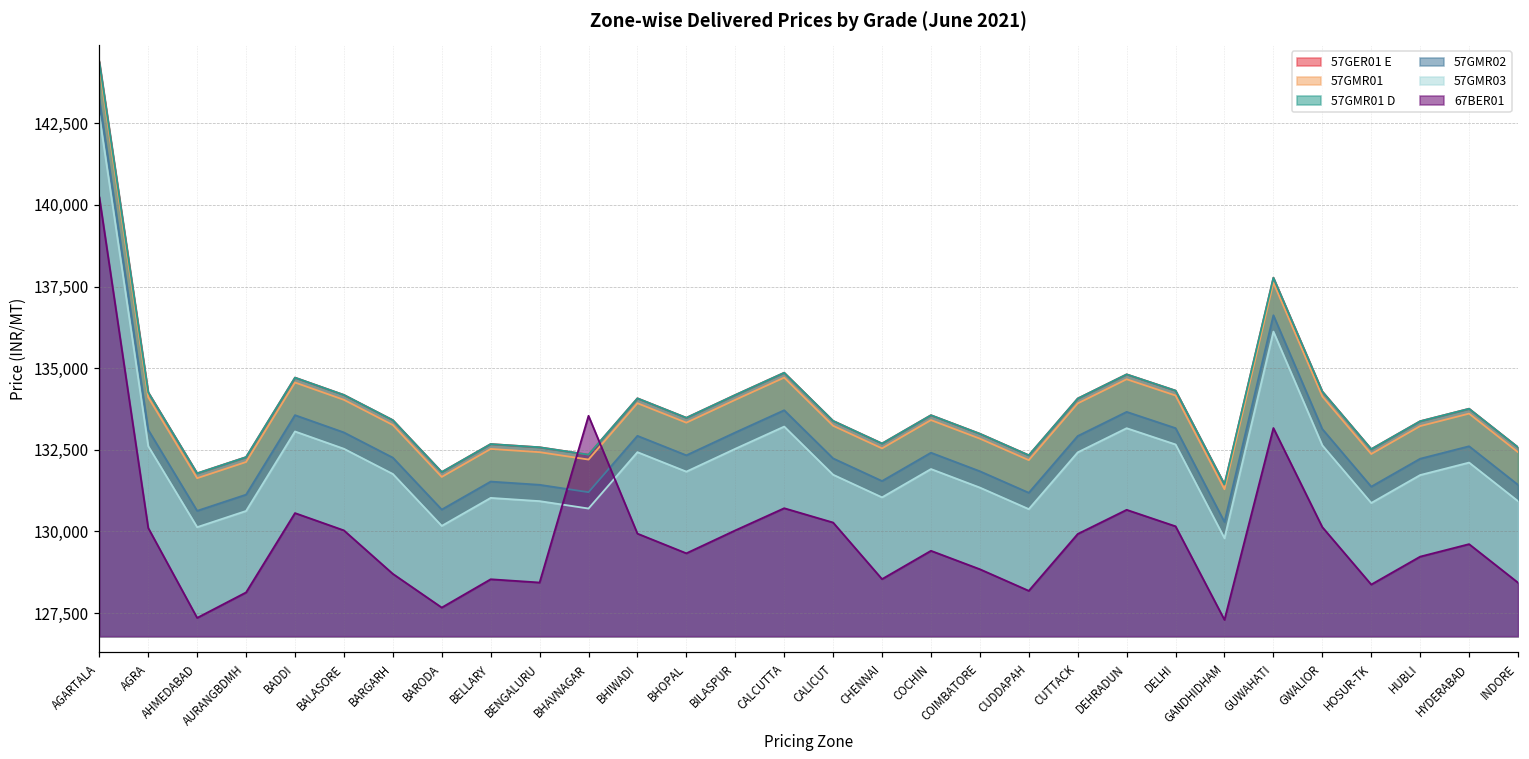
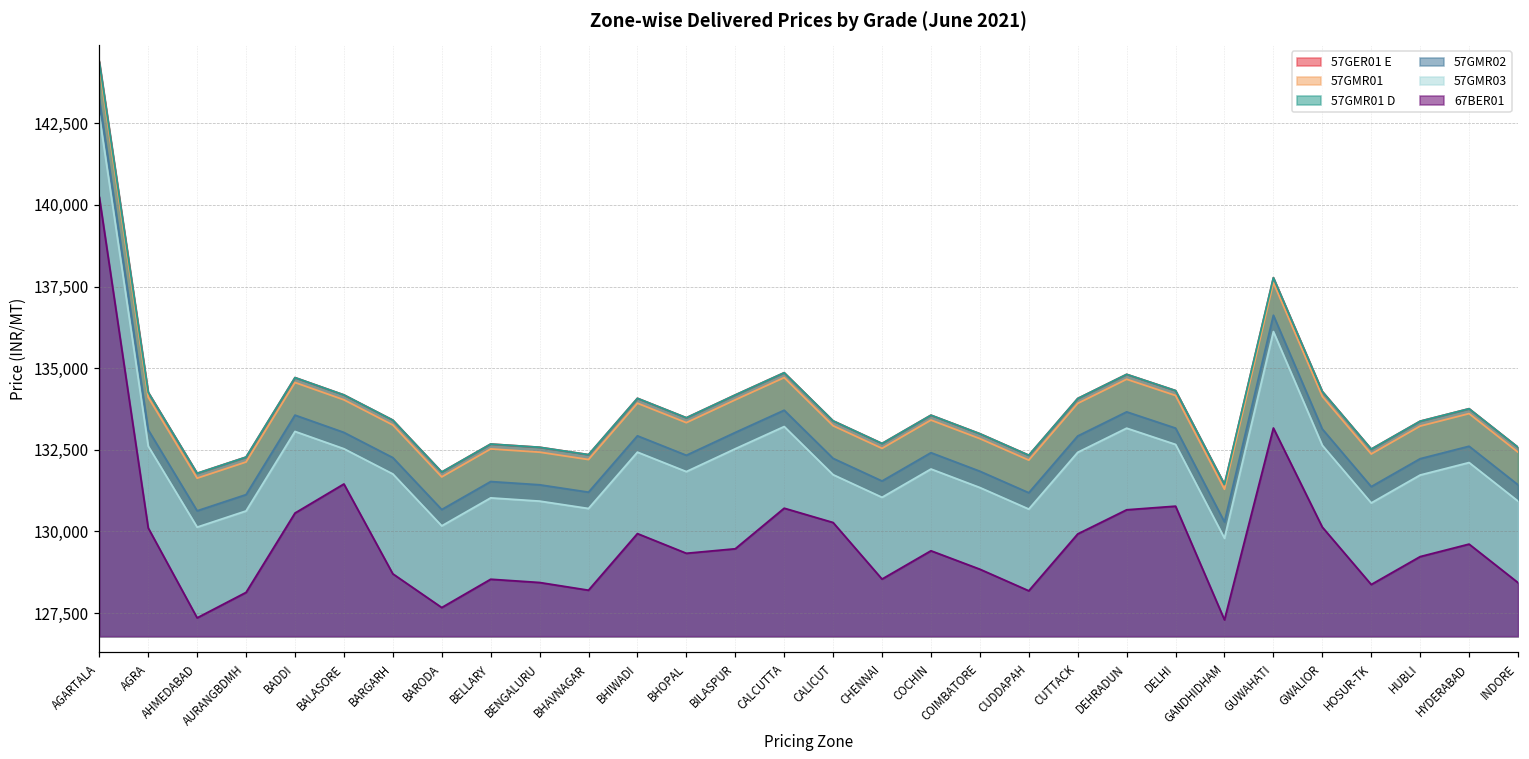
  {
    "57GMR01": {
      "AGARTALA": "144,200",
      "AGRA": "134,100",
      "AHMEDABAD": "131,600",
      "AURANGBDMH": "132,100",
      "BADDI": "134,600",
      "BALASORE": "134,000",
      "BARGARH": "133,300",
      "BARODA": "131,700",
      "BELLARY": "132,500",
      "BENGALURU": "132,400",
      "BHAVNAGAR": "132,200",
      "BHIWADI": "133,900",
      "BHOPAL": "133,300",
      "BILASPUR": "134,000",
      "CALCUTTA": "134,700",
      "CALICUT": "133,200",
      "CHENNAI": "132,500",
      "COCHIN": "133,400",
      "COIMBATORE": "132,800",
      "CUDDAPAH": "132,200",
      "CUTTACK": "133,900",
      "DEHRADUN": "134,700",
      "DELHI": "134,200",
      "GANDHIDHAM": "131,300",
      "GUWAHATI": "137,600",
      "GWALIOR": "134,100",
      "HOSUR-TK": "132,400",
      "HUBLI": "133,200",
      "HYDERABAD": "133,600",
      "INDORE": "132,400"
    },
    "57GMR03": {
      "AGARTALA": "142,700",
      "AGRA": "132,600",
      "AHMEDABAD": "130,100",
      "AURANGBDMH": "130,600",
      "BADDI": "133,100",
      "BALASORE": "132,500",
      "BARGARH": "131,800",
      "BARODA": "130,200",
      "BELLARY": "131,000",
      "BENGALURU": "130,900",
      "BHAVNAGAR": "130,700",
      "BHIWADI": "132,400",
      "BHOPAL": "131,800",
      "BILASPUR": "132,500",
      "CALCUTTA": "133,200",
      "CALICUT": "131,700",
      "CHENNAI": "131,000",
      "COCHIN": "131,900",
      "COIMBATORE": "131,300",
      "CUDDAPAH": "130,700",
      "CUTTACK": "132,400",
      "DEHRADUN": "133,200",
      "DELHI": "132,700",
      "GANDHIDHAM": "129,800",
      "GUWAHATI": "136,100",
      "GWALIOR": "132,600",
      "HOSUR-TK": "130,900",
      "HUBLI": "131,700",
      "HYDERABAD": "132,100",
      "INDORE": "130,900"
    },
    "67BER01": {
      "AGARTALA": "140,200",
      "AGRA": "130,100",
      "AHMEDABAD": "127,400",
      "AURANGBDMH": "128,100",
      "BADDI": "130,600",
-     "BALASORE": "130,000",
+     "BALASORE": "131,500",
      "BARGARH": "128,700",
      "BARODA": "127,700",
      "BELLARY": "128,500",
      "BENGALURU": "128,400",
-     "BHAVNAGAR": "133,500",
+     "BHAVNAGAR": "128,200",
      "BHIWADI": "129,900",
      "BHOPAL": "129,300",
-     "BILASPUR": "130,000",
+     "BILASPUR": "129,500",
      "CALCUTTA": "130,700",
      "CALICUT": "130,300",
      "CHENNAI": "128,500",
      "COCHIN": "129,400",
      "COIMBATORE": "128,800",
      "CUDDAPAH": "128,200",
      "CUTTACK": "129,900",
      "DEHRADUN": "130,700",
-     "DELHI": "130,200",
+     "DELHI": "130,800",
      "GANDHIDHAM": "127,300",
      "GUWAHATI": "133,200",
      "GWALIOR": "130,100",
      "HOSUR-TK": "128,400",
      "HUBLI": "129,200",
      "HYDERABAD": "129,600",
      "INDORE": "128,400"
    }
  }
